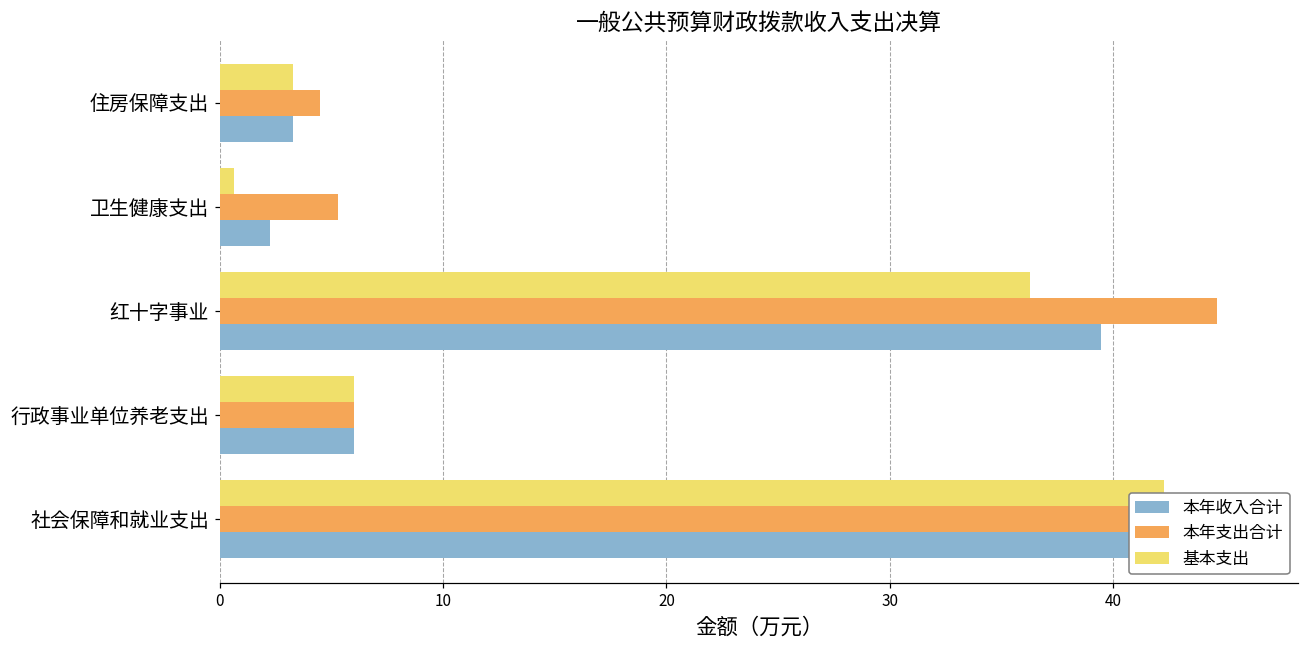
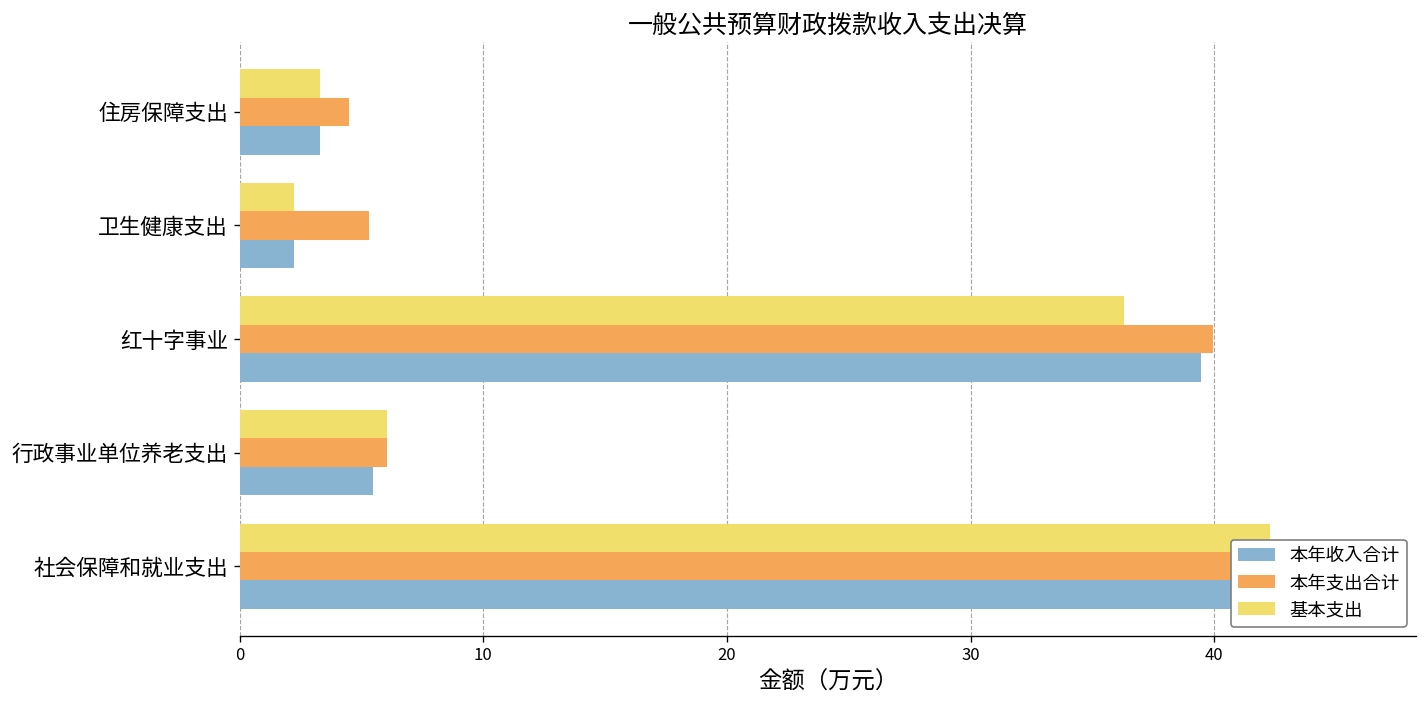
  {
    "本年收入合计": {
      "住房保障支出": 3.3,
      "卫生健康支出": 2.2,
      "红十字事业": 39.5,
-     "行政事业单位养老支出": 6.0
+     "行政事业单位养老支出": 5.5
    },
    "本年支出合计": {
      "住房保障支出": 4.5,
      "卫生健康支出": 5.3,
-     "红十字事业": 44.6,
+     "红十字事业": 40.0,
      "行政事业单位养老支出": 6.0
    },
    "基本支出": {
      "住房保障支出": 3.3,
-     "卫生健康支出": 0.7,
+     "卫生健康支出": 2.2,
      "红十字事业": 36.3,
      "行政事业单位养老支出": 6.0
    }
  }
